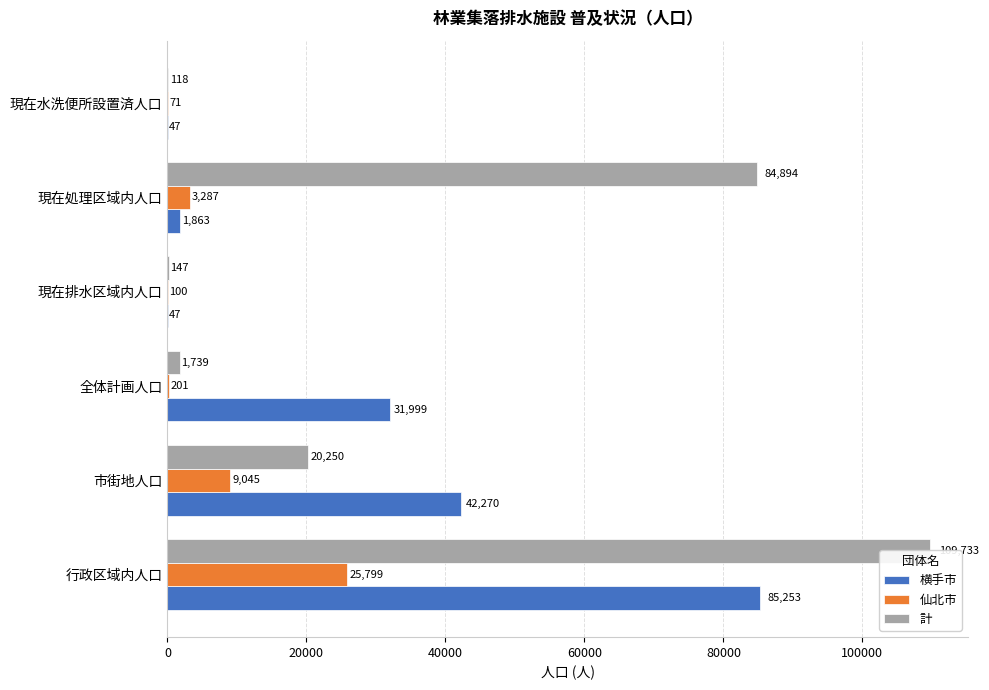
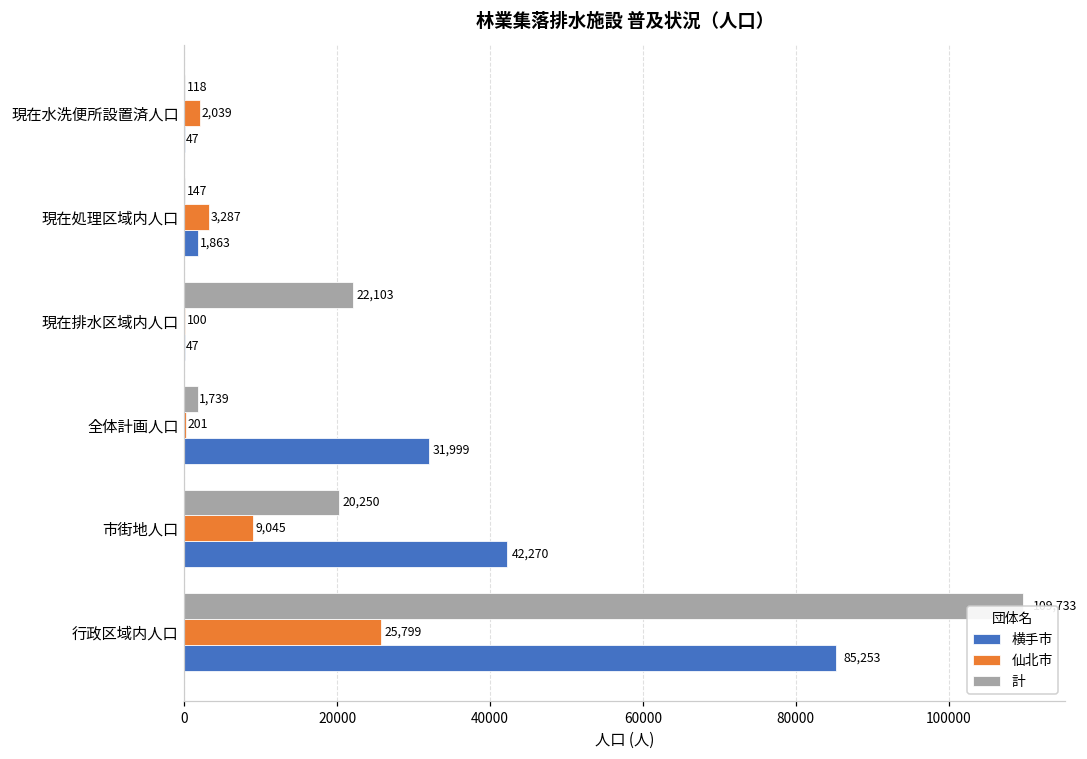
  {
    "横手市": {
      "現在水洗便所設置済人口": "47",
      "現在処理区域内人口": "1,863",
      "現在排水区域内人口": "47",
      "全体計画人口": "31,999",
      "市街地人口": "42,270",
      "行政区域内人口": "85,253"
    },
    "仙北市": {
-     "現在水洗便所設置済人口": "71",
+     "現在水洗便所設置済人口": "2,039",
      "現在処理区域内人口": "3,287",
      "現在排水区域内人口": "100",
      "全体計画人口": "201",
      "市街地人口": "9,045",
      "行政区域内人口": "25,799"
    },
    "計": {
      "現在水洗便所設置済人口": "118",
-     "現在処理区域内人口": "84,894",
-     "現在排水区域内人口": "147",
+     "現在処理区域内人口": "147",
+     "現在排水区域内人口": "22,103",
      "全体計画人口": "1,739",
      "市街地人口": "20,250"
    }
  }
